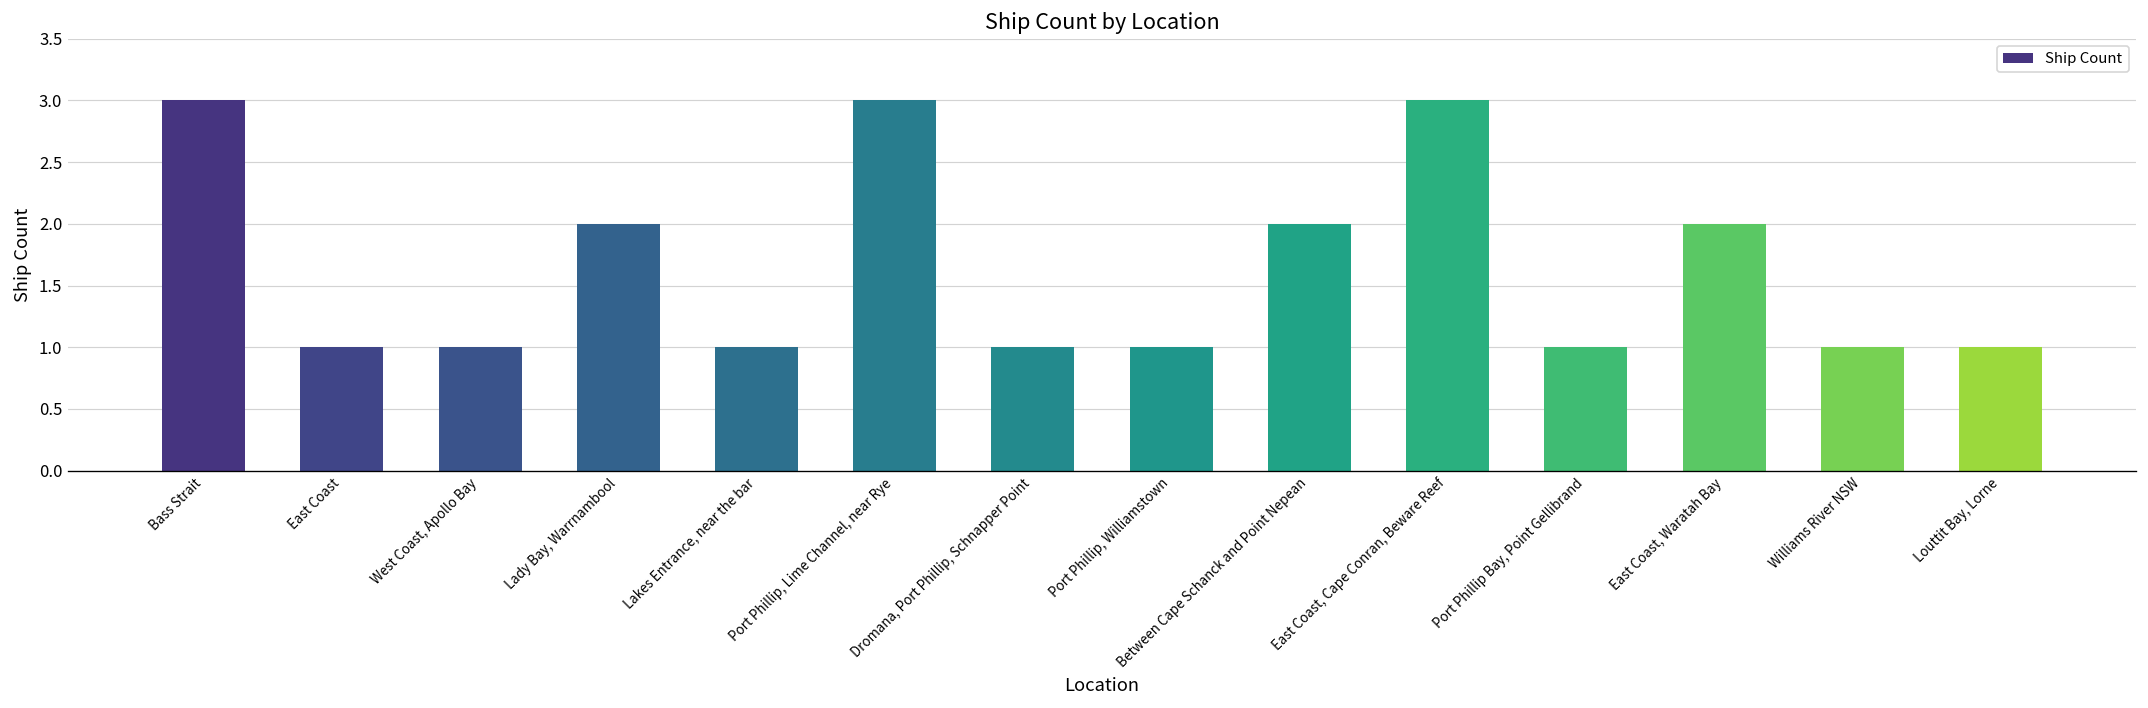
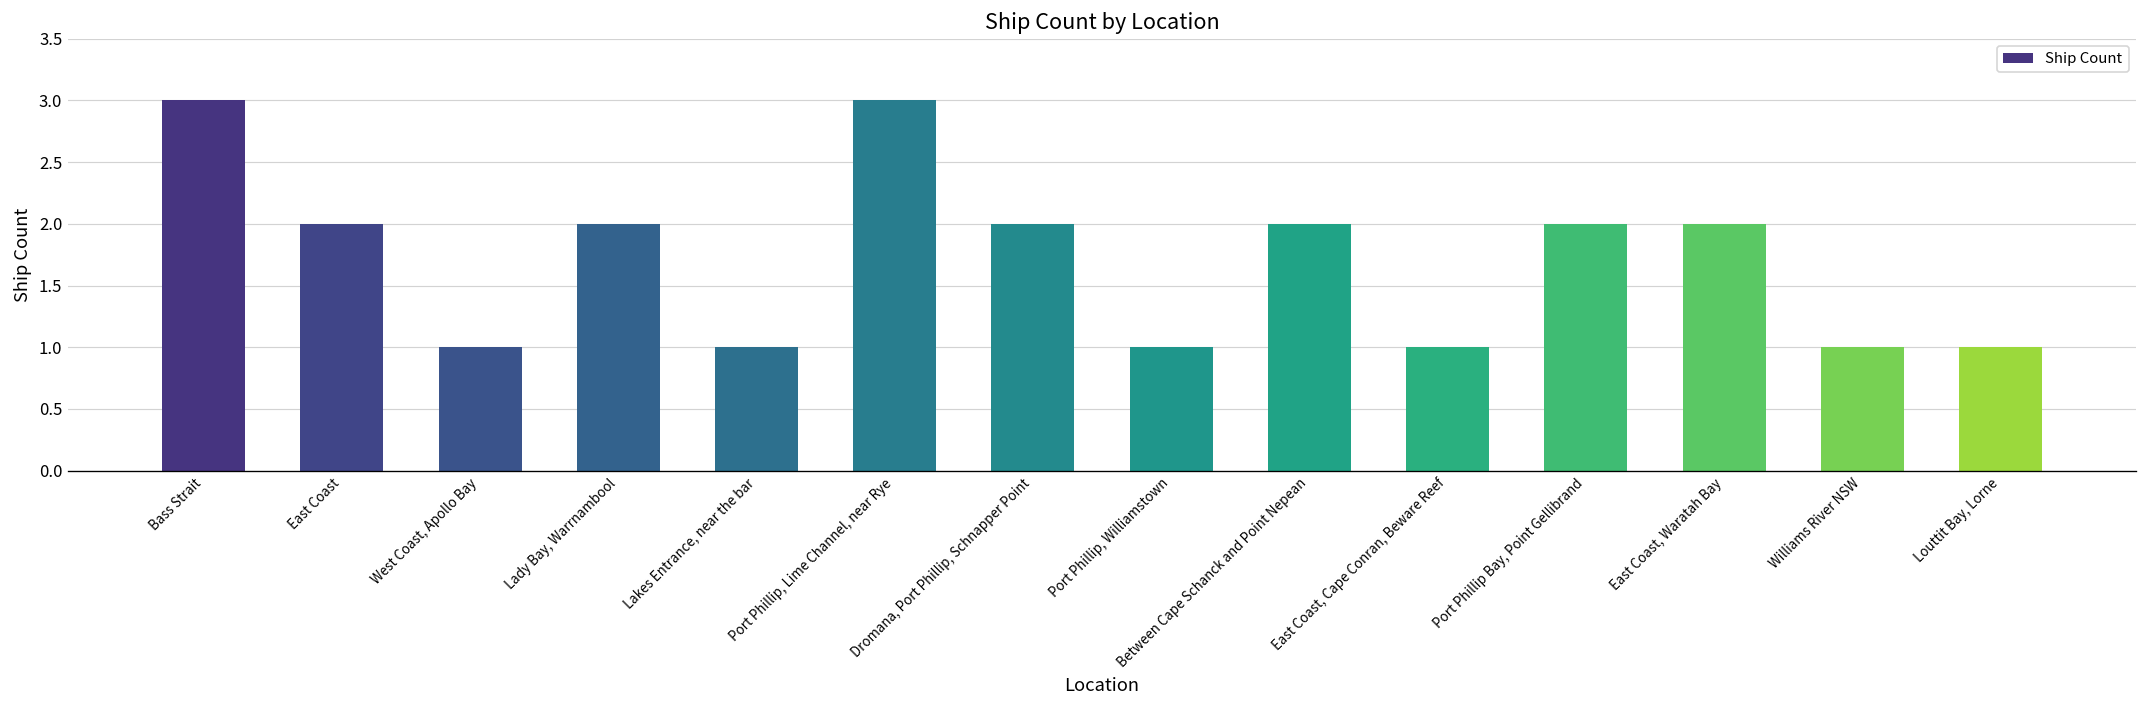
  {
    "Bass Strait": 3,
-   "East Coast": 1,
+   "East Coast": 2,
    "West Coast, Apollo Bay": 1,
    "Lady Bay, Warrnambool": 2,
    "Lakes Entrance, near the bar": 1,
    "Port Phillip, Lime Channel, near Rye": 3,
-   "Dromana, Port Phillip, Schnapper Point": 1,
+   "Dromana, Port Phillip, Schnapper Point": 2,
    "Port Phillip, Williamstown": 1,
    "Between Cape Schanck and Point Nepean": 2,
-   "East Coast, Cape Conran, Beware Reef": 3,
-   "Port Phillip Bay, Point Gellibrand": 1,
+   "East Coast, Cape Conran, Beware Reef": 1,
+   "Port Phillip Bay, Point Gellibrand": 2,
    "East Coast, Waratah Bay": 2,
    "Williams River NSW": 1,
    "Louttit Bay, Lorne": 1
  }
